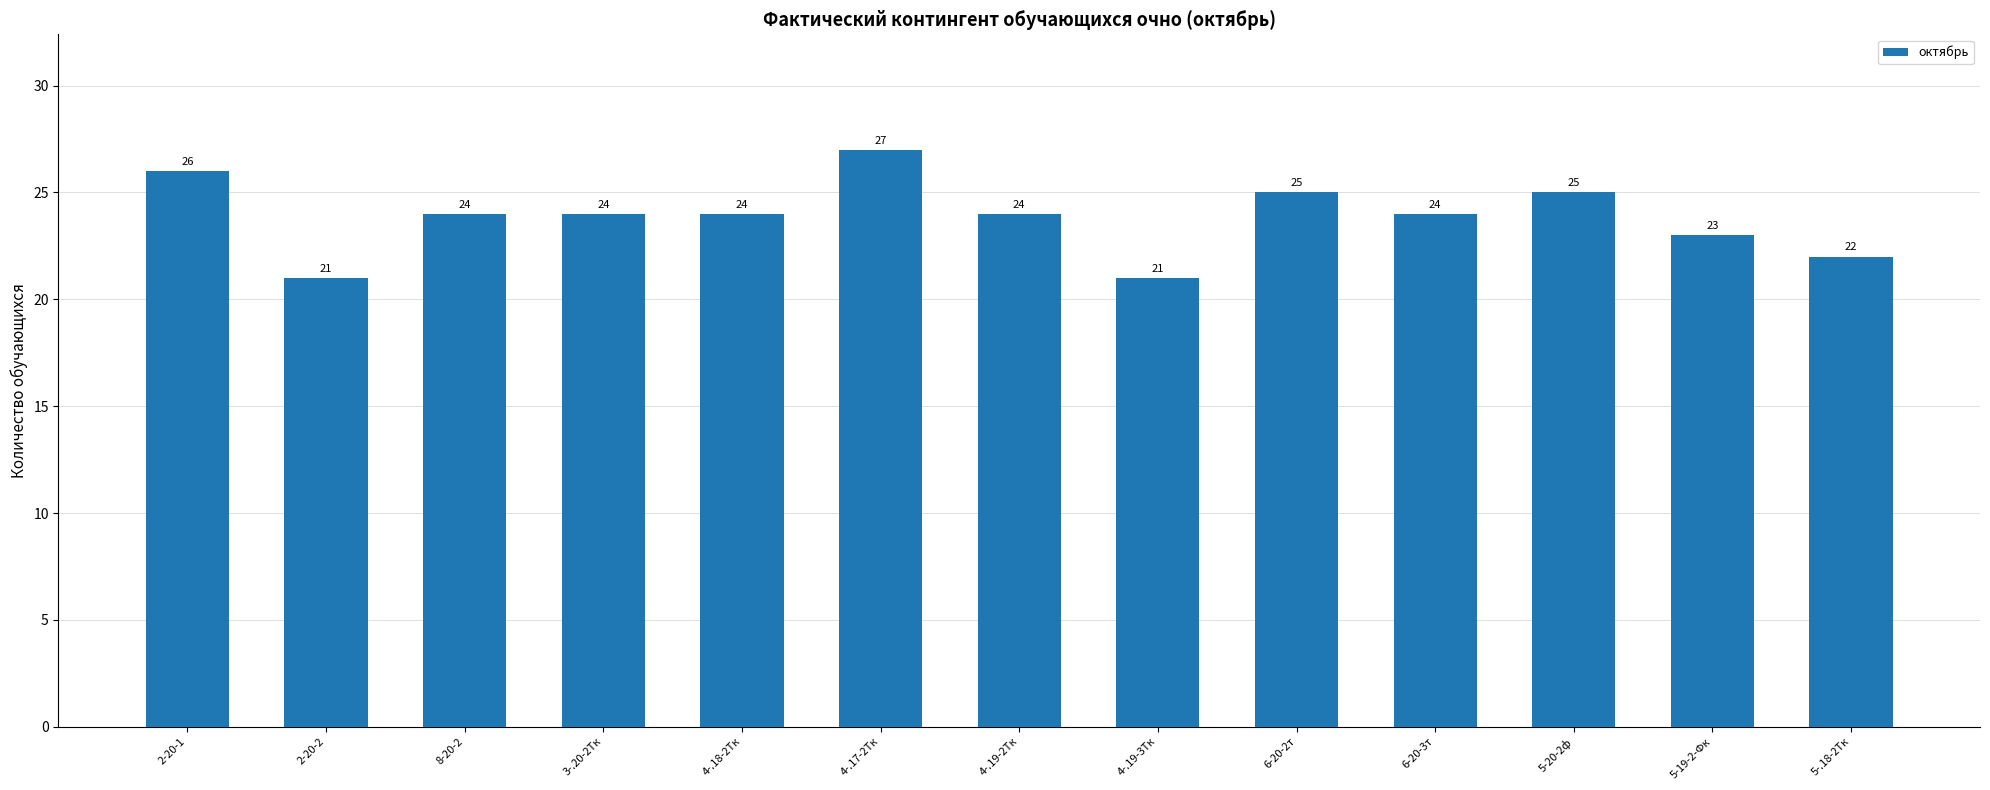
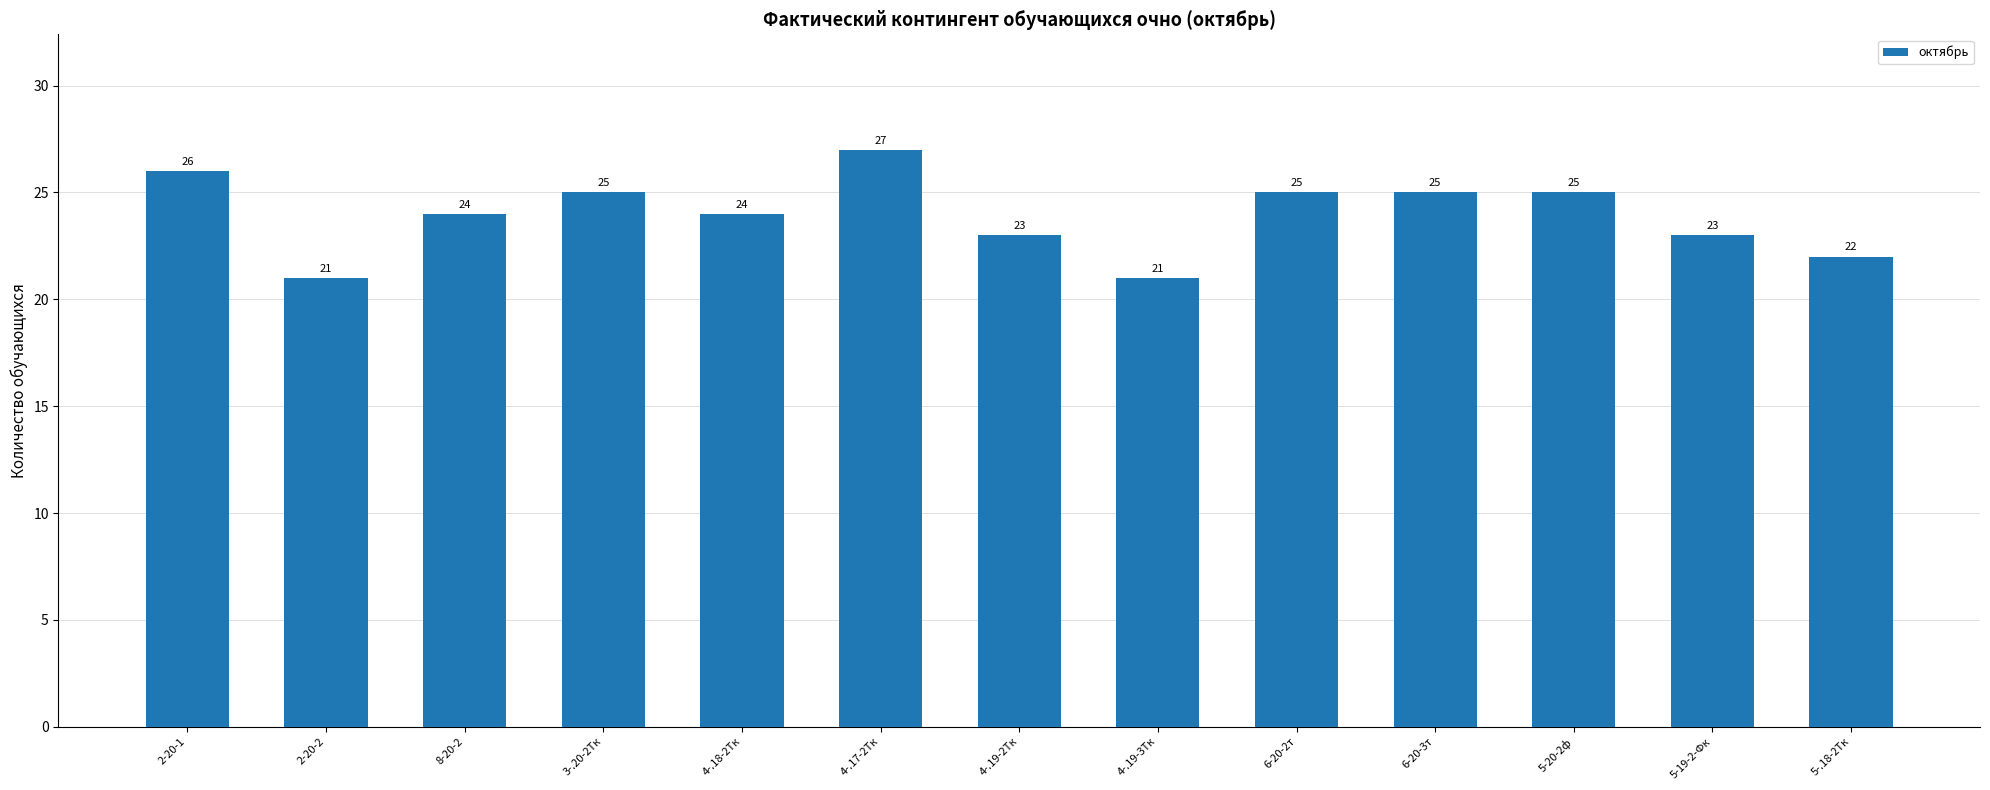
  {
    "2-20-1": 26,
    "2-20-2": 21,
    "8-20-2": 24,
-   "3-.20-2Тк": 24,
+   "3-.20-2Тк": 25,
    "4-.18-2Тк": 24,
    "4-.17-2Тк": 27,
-   "4-.19-2Тк": 24,
+   "4-.19-2Тк": 23,
    "4-.19-3Тк": 21,
    "6-20-2т": 25,
-   "6-20-3т": 24,
+   "6-20-3т": 25,
    "5-20-2ф": 25,
    "5-19-2-Фк": 23,
    "5-.18-2Тк": 22
  }
